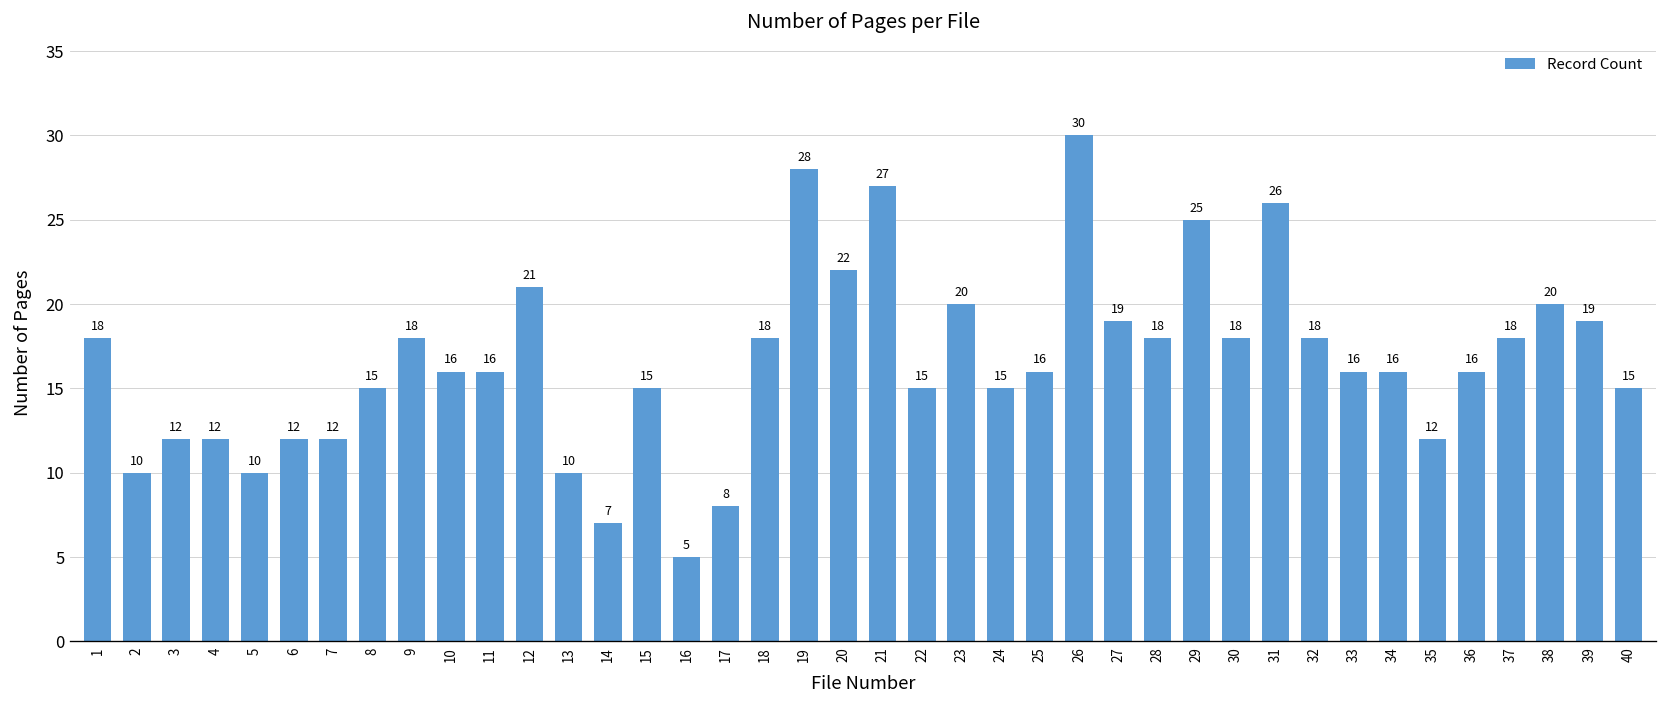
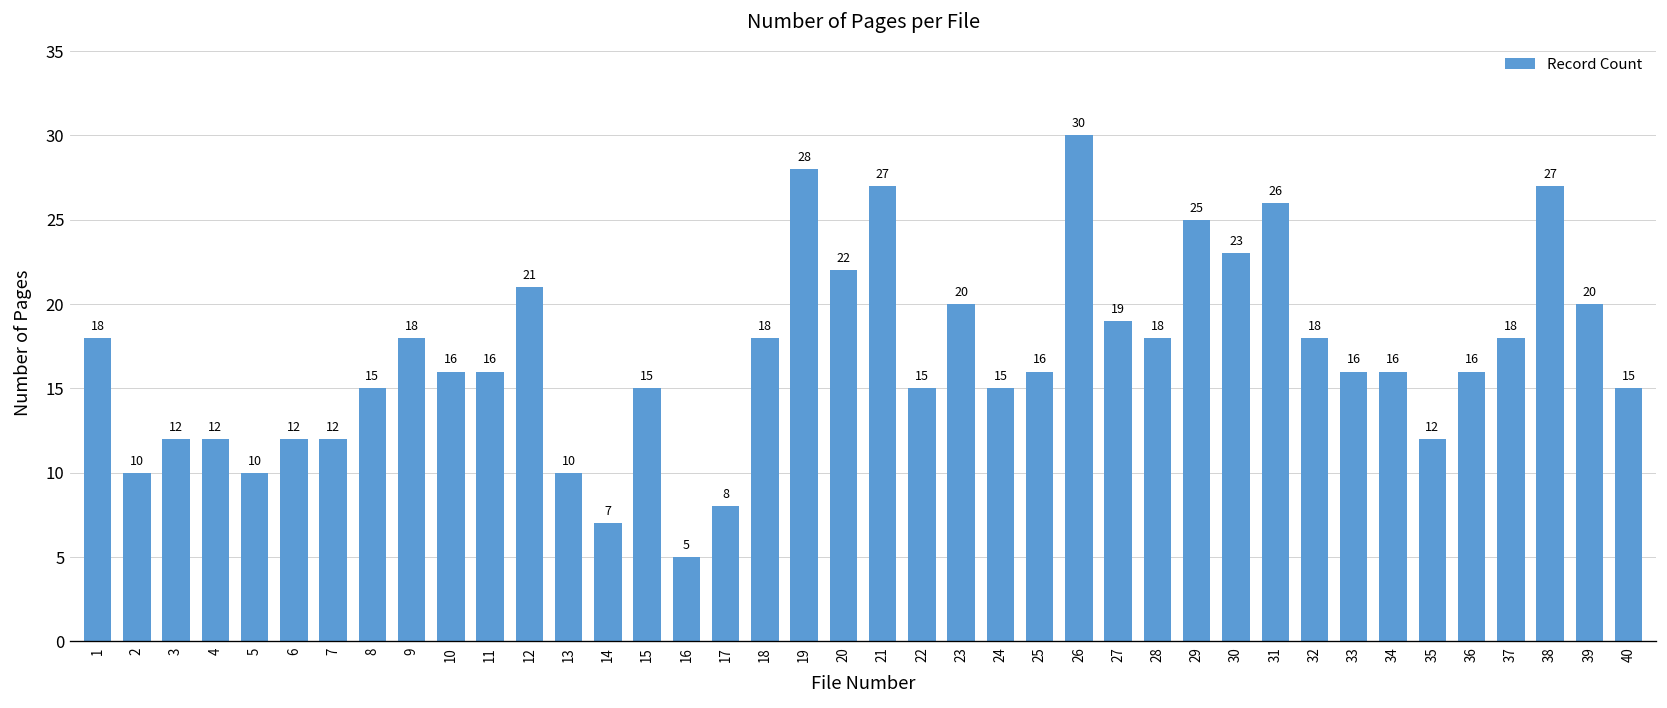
  {
    "1": 18,
    "2": 10,
    "3": 12,
    "4": 12,
    "5": 10,
    "6": 12,
    "7": 12,
    "8": 15,
    "9": 18,
    "10": 16,
    "11": 16,
    "12": 21,
    "13": 10,
    "14": 7,
    "15": 15,
    "16": 5,
    "17": 8,
    "18": 18,
    "19": 28,
    "20": 22,
    "21": 27,
    "22": 15,
    "23": 20,
    "24": 15,
    "25": 16,
    "26": 30,
    "27": 19,
    "28": 18,
    "29": 25,
-   "30": 18,
+   "30": 23,
    "31": 26,
    "32": 18,
    "33": 16,
    "34": 16,
    "35": 12,
    "36": 16,
    "37": 18,
-   "38": 20,
-   "39": 19,
+   "38": 27,
+   "39": 20,
    "40": 15
  }
